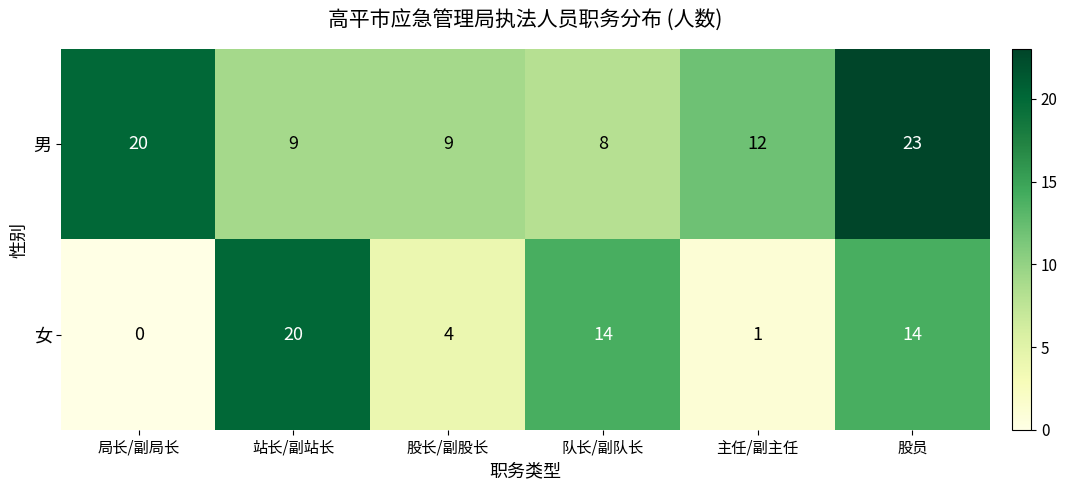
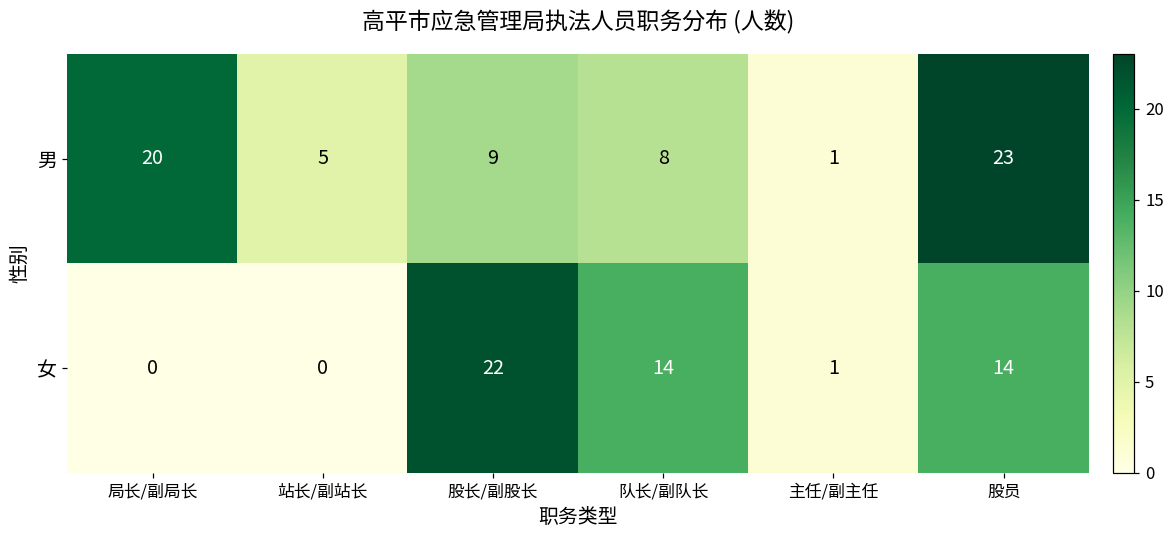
  {
    "男": {
      "局长/副局长": 20,
-     "站长/副站长": 9,
+     "站长/副站长": 5,
      "股长/副股长": 9,
      "队长/副队长": 8,
-     "主任/副主任": 12,
+     "主任/副主任": 1,
      "股员": 23
    },
    "女": {
      "局长/副局长": 0,
-     "站长/副站长": 20,
-     "股长/副股长": 4,
+     "站长/副站长": 0,
+     "股长/副股长": 22,
      "队长/副队长": 14,
      "主任/副主任": 1,
      "股员": 14
    }
  }
